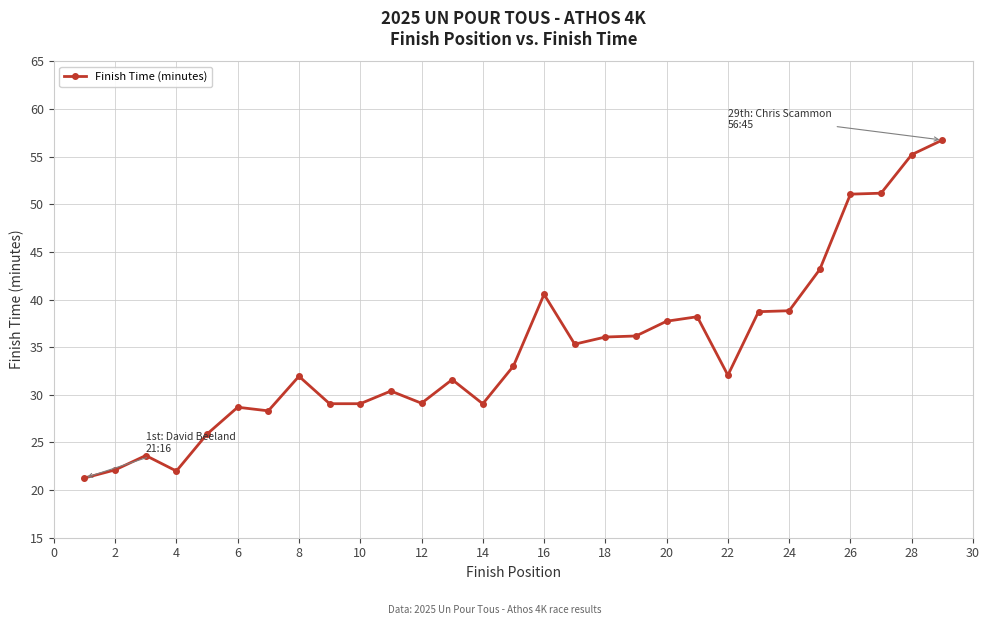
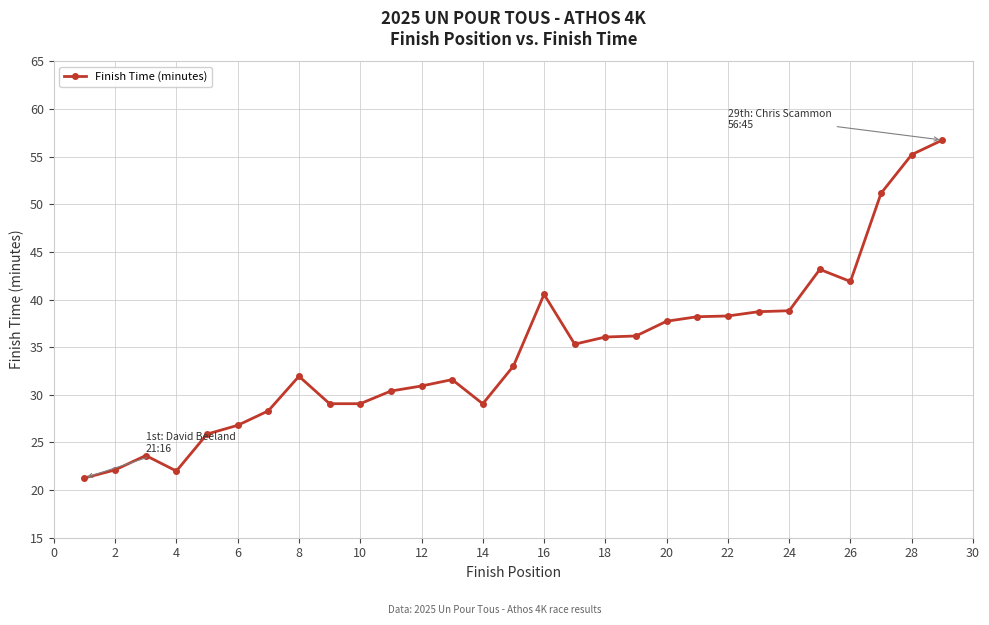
  {
-   "6": 29,
+   "6": 27,
    "8": 32,
    "10": 29,
-   "12": 29,
+   "12": 31,
    "14": 29,
    "16": 41,
    "18": 36,
    "20": 38,
-   "22": 32,
+   "22": 38,
    "24": 39,
-   "26": 51,
+   "26": 42,
    "28": 55
  }
